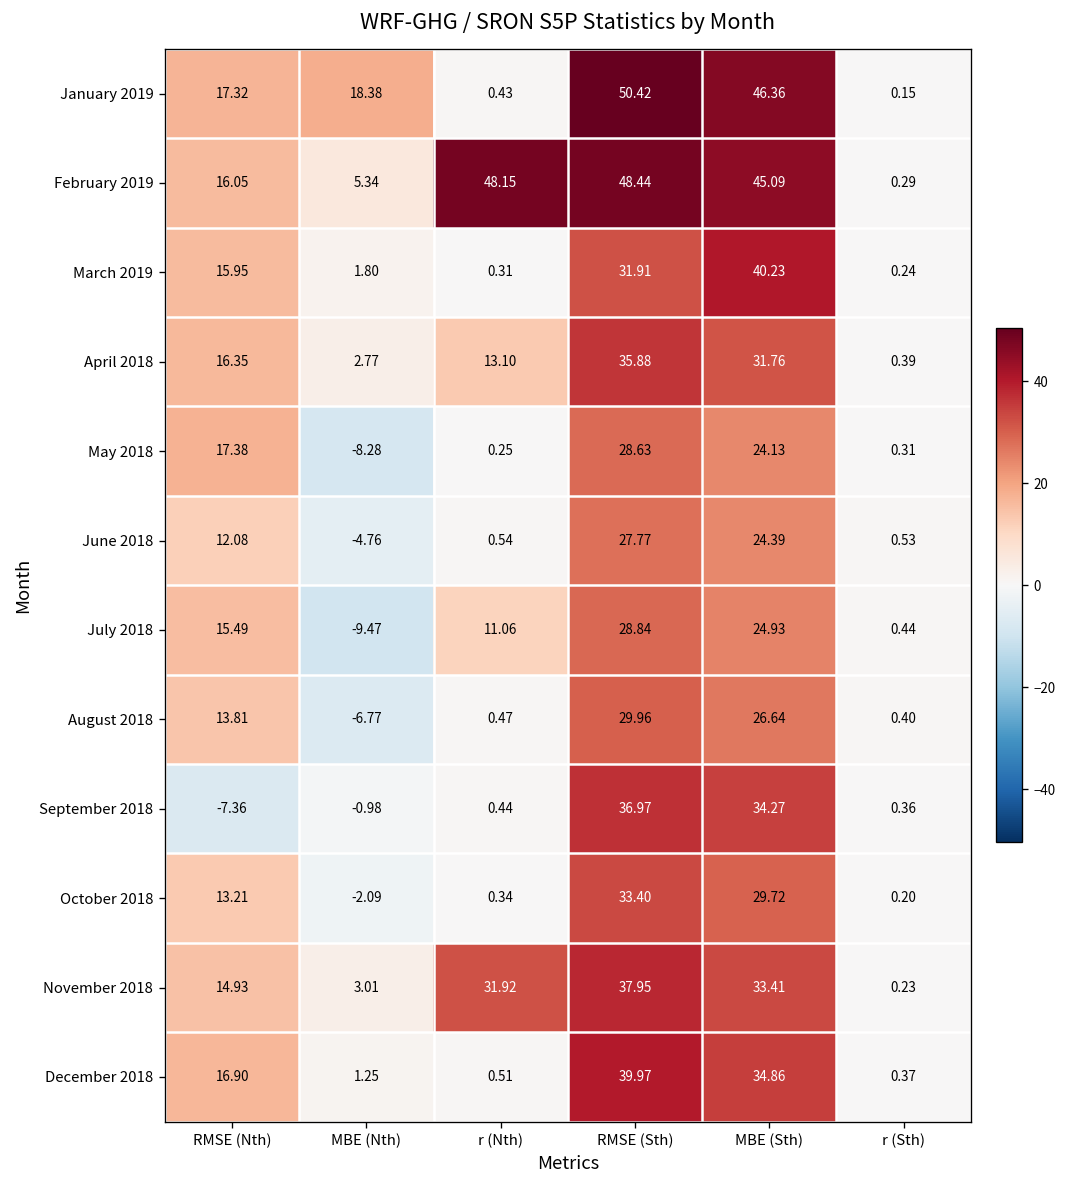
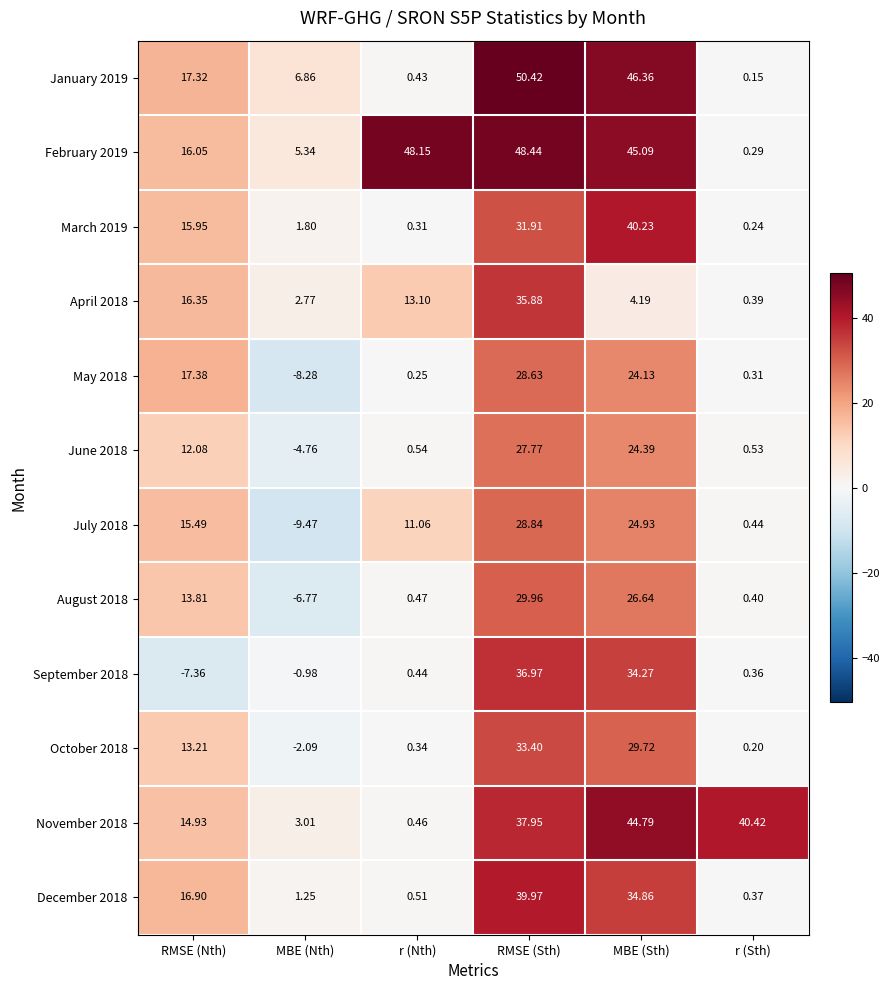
  {
    "January 2019": {
      "RMSE (Nth)": 17.32,
-     "MBE (Nth)": 18.38,
+     "MBE (Nth)": 6.86,
      "r (Nth)": 0.43,
      "RMSE (Sth)": 50.42,
      "MBE (Sth)": 46.36,
      "r (Sth)": 0.15
    },
    "February 2019": {
      "RMSE (Nth)": 16.05,
      "MBE (Nth)": 5.34,
      "r (Nth)": 48.15,
      "RMSE (Sth)": 48.44,
      "MBE (Sth)": 45.09,
      "r (Sth)": 0.29
    },
    "March 2019": {
      "RMSE (Nth)": 15.95,
      "MBE (Nth)": 1.80,
      "r (Nth)": 0.31,
      "RMSE (Sth)": 31.91,
      "MBE (Sth)": 40.23,
      "r (Sth)": 0.24
    },
    "April 2018": {
      "RMSE (Nth)": 16.35,
      "MBE (Nth)": 2.77,
      "r (Nth)": 13.10,
      "RMSE (Sth)": 35.88,
-     "MBE (Sth)": 31.76,
+     "MBE (Sth)": 4.19,
      "r (Sth)": 0.39
    },
    "May 2018": {
      "RMSE (Nth)": 17.38,
      "MBE (Nth)": -8.28,
      "r (Nth)": 0.25,
      "RMSE (Sth)": 28.63,
      "MBE (Sth)": 24.13,
      "r (Sth)": 0.31
    },
    "June 2018": {
      "RMSE (Nth)": 12.08,
      "MBE (Nth)": -4.76,
      "r (Nth)": 0.54,
      "RMSE (Sth)": 27.77,
      "MBE (Sth)": 24.39,
      "r (Sth)": 0.53
    },
    "July 2018": {
      "RMSE (Nth)": 15.49,
      "MBE (Nth)": -9.47,
      "r (Nth)": 11.06,
      "RMSE (Sth)": 28.84,
      "MBE (Sth)": 24.93,
      "r (Sth)": 0.44
    },
    "August 2018": {
      "RMSE (Nth)": 13.81,
      "MBE (Nth)": -6.77,
      "r (Nth)": 0.47,
      "RMSE (Sth)": 29.96,
      "MBE (Sth)": 26.64,
      "r (Sth)": 0.40
    },
    "September 2018": {
      "RMSE (Nth)": -7.36,
      "MBE (Nth)": -0.98,
      "r (Nth)": 0.44,
      "RMSE (Sth)": 36.97,
      "MBE (Sth)": 34.27,
      "r (Sth)": 0.36
    },
    "October 2018": {
      "RMSE (Nth)": 13.21,
      "MBE (Nth)": -2.09,
      "r (Nth)": 0.34,
      "RMSE (Sth)": 33.40,
      "MBE (Sth)": 29.72,
      "r (Sth)": 0.20
    },
    "November 2018": {
      "RMSE (Nth)": 14.93,
      "MBE (Nth)": 3.01,
-     "r (Nth)": 31.92,
+     "r (Nth)": 0.46,
      "RMSE (Sth)": 37.95,
-     "MBE (Sth)": 33.41,
-     "r (Sth)": 0.23
+     "MBE (Sth)": 44.79,
+     "r (Sth)": 40.42
    },
    "December 2018": {
      "RMSE (Nth)": 16.90,
      "MBE (Nth)": 1.25,
      "r (Nth)": 0.51,
      "RMSE (Sth)": 39.97,
      "MBE (Sth)": 34.86,
      "r (Sth)": 0.37
    }
  }
